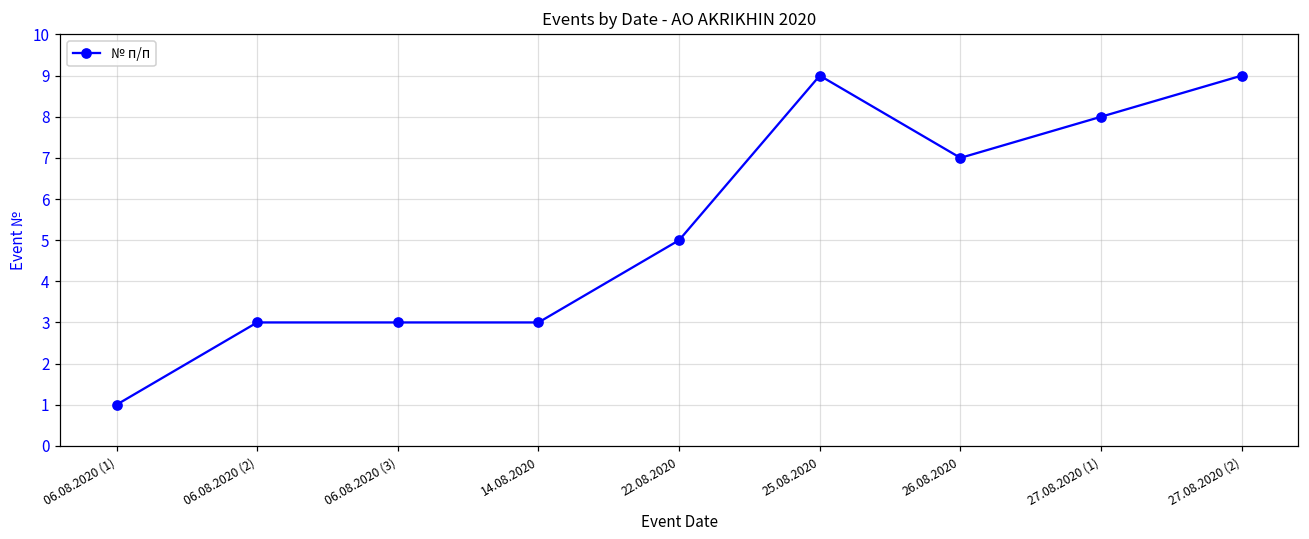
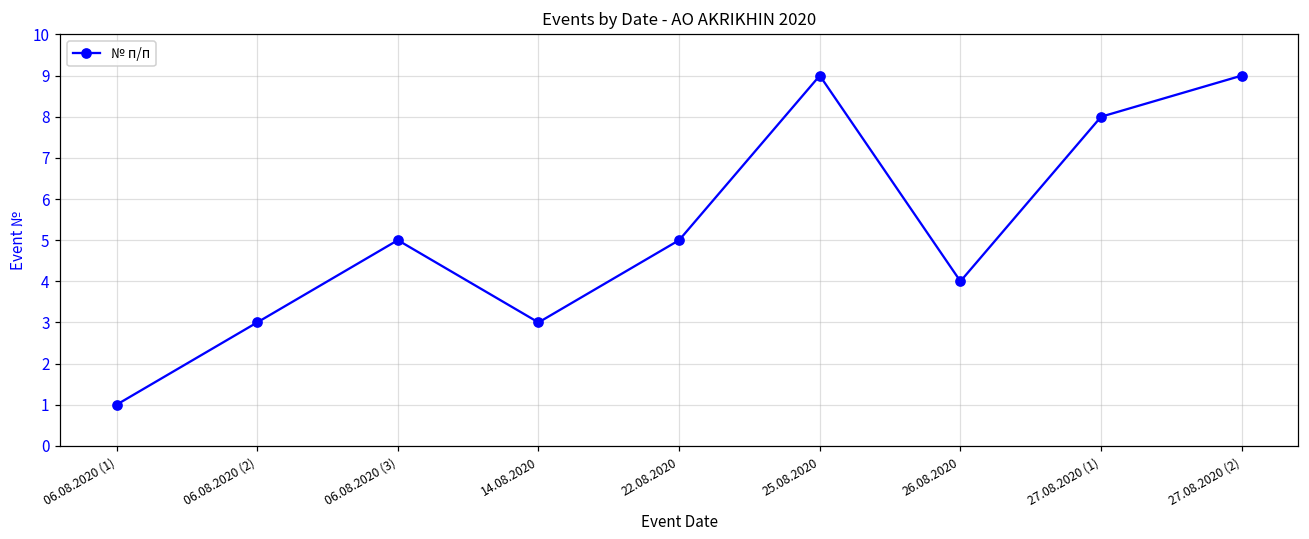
  {
    "06.08.2020 (1)": 1,
    "06.08.2020 (2)": 3,
-   "06.08.2020 (3)": 3,
+   "06.08.2020 (3)": 5,
    "14.08.2020": 3,
    "22.08.2020": 5,
    "25.08.2020": 9,
-   "26.08.2020": 7,
+   "26.08.2020": 4,
    "27.08.2020 (1)": 8,
    "27.08.2020 (2)": 9
  }
